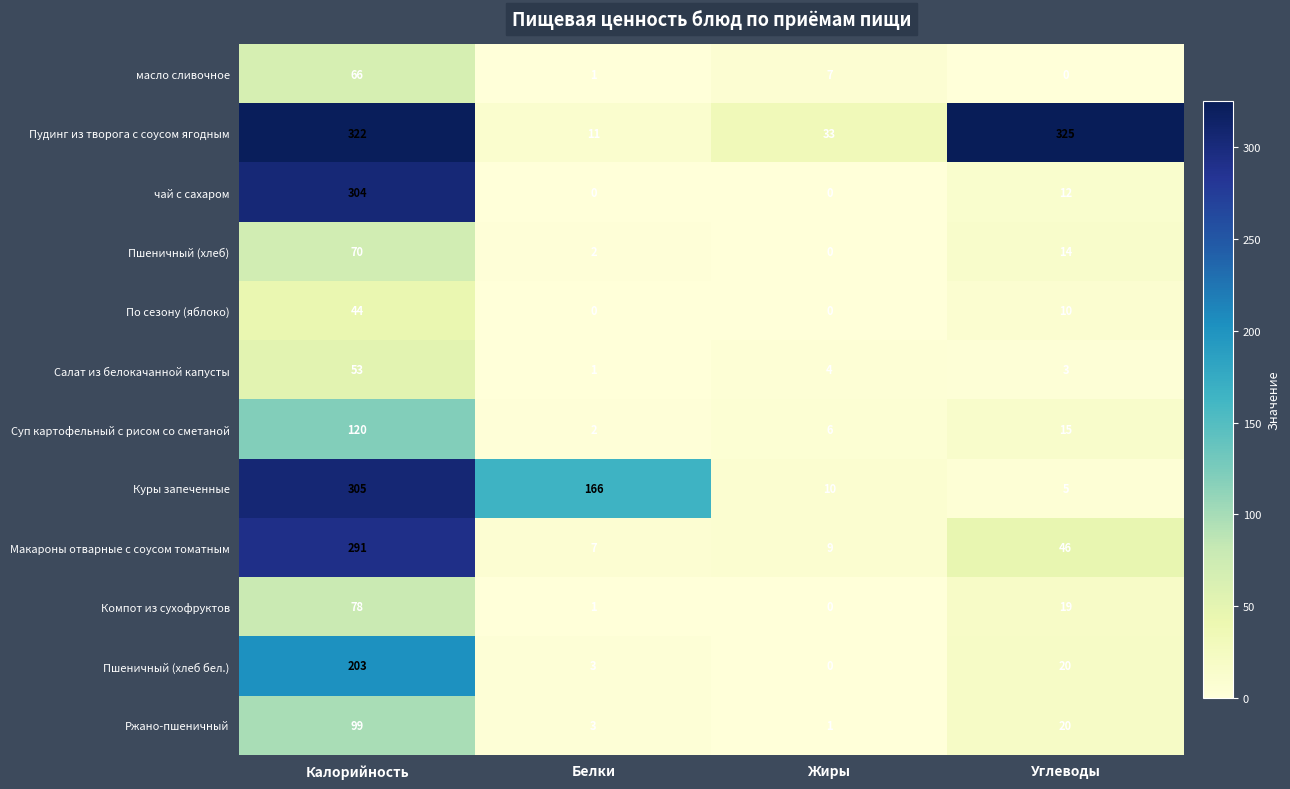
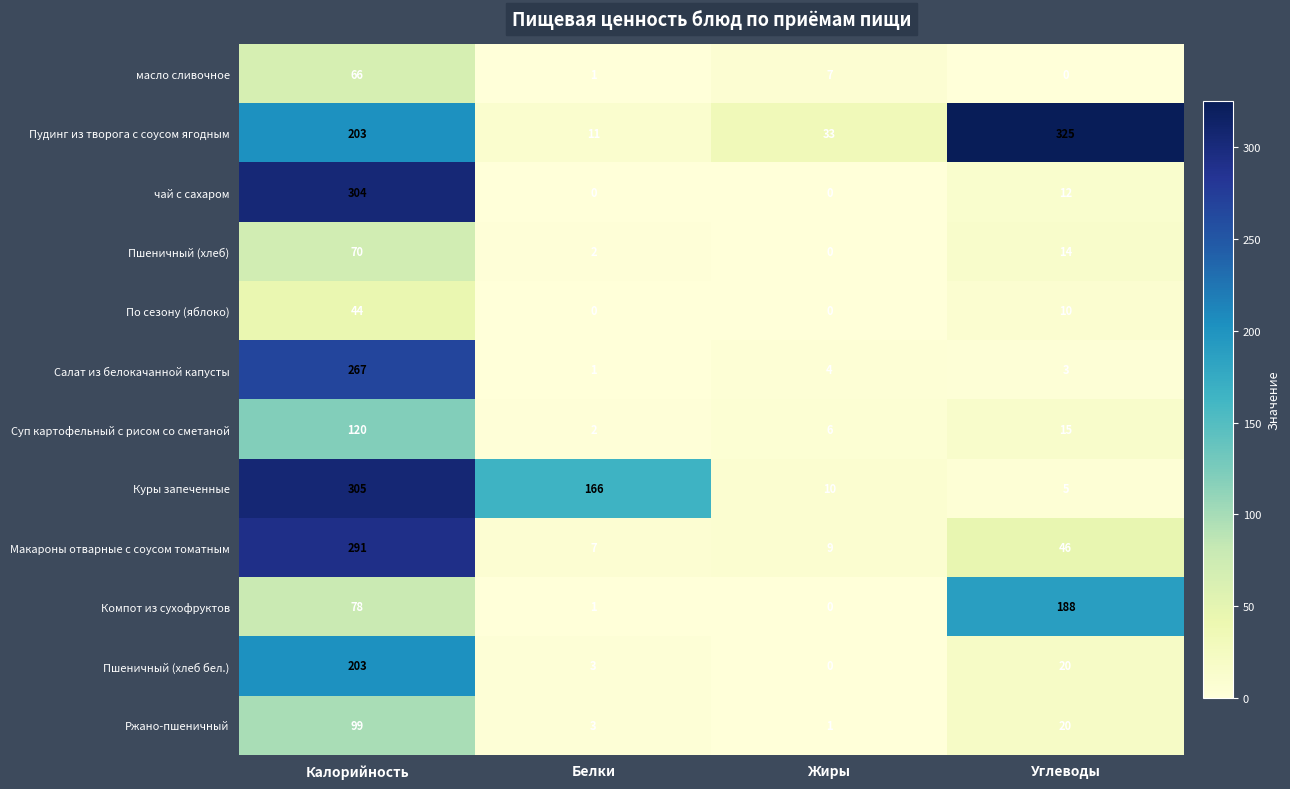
  {
    "масло сливочное": {
      "Калорийность": 66
    },
    "Пудинг из творога с соусом ягодным": {
-     "Калорийность": 322,
+     "Калорийность": 203,
      "Белки": 11,
      "Жиры": 33,
      "Углеводы": 325
    },
    "чай с сахаром": {
      "Калорийность": 304,
      "Углеводы": 12
    },
    "Пшеничный (хлеб)": {
      "Калорийность": 70,
      "Углеводы": 14
    },
    "По сезону (яблоко)": {
      "Калорийность": 44
    },
    "Салат из белокачанной капусты": {
-     "Калорийность": 53
+     "Калорийность": 267
    },
    "Суп картофельный с рисом со сметаной": {
      "Калорийность": 120,
      "Углеводы": 15
    },
    "Куры запеченные": {
      "Калорийность": 305,
      "Белки": 166
    },
    "Макароны отварные с соусом томатным": {
      "Калорийность": 291,
      "Углеводы": 46
    },
    "Компот из сухофруктов": {
      "Калорийность": 78,
-     "Углеводы": 19
+     "Углеводы": 188
    },
    "Пшеничный (хлеб бел.)": {
      "Калорийность": 203,
      "Углеводы": 20
    },
    "Ржано-пшеничный": {
      "Калорийность": 99,
      "Углеводы": 20
    }
  }
